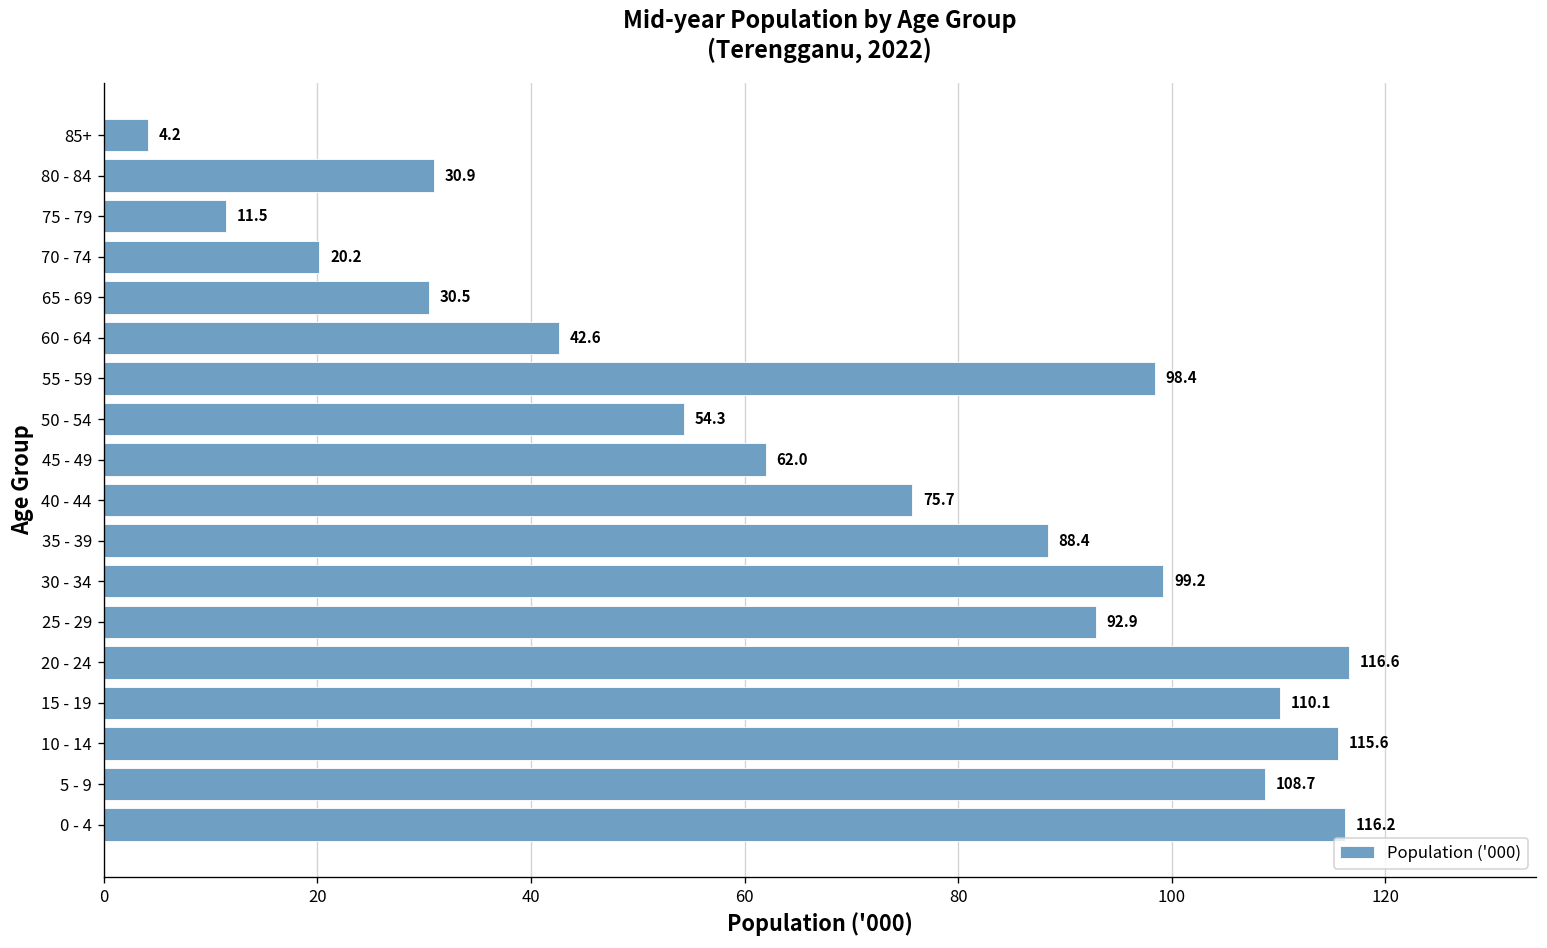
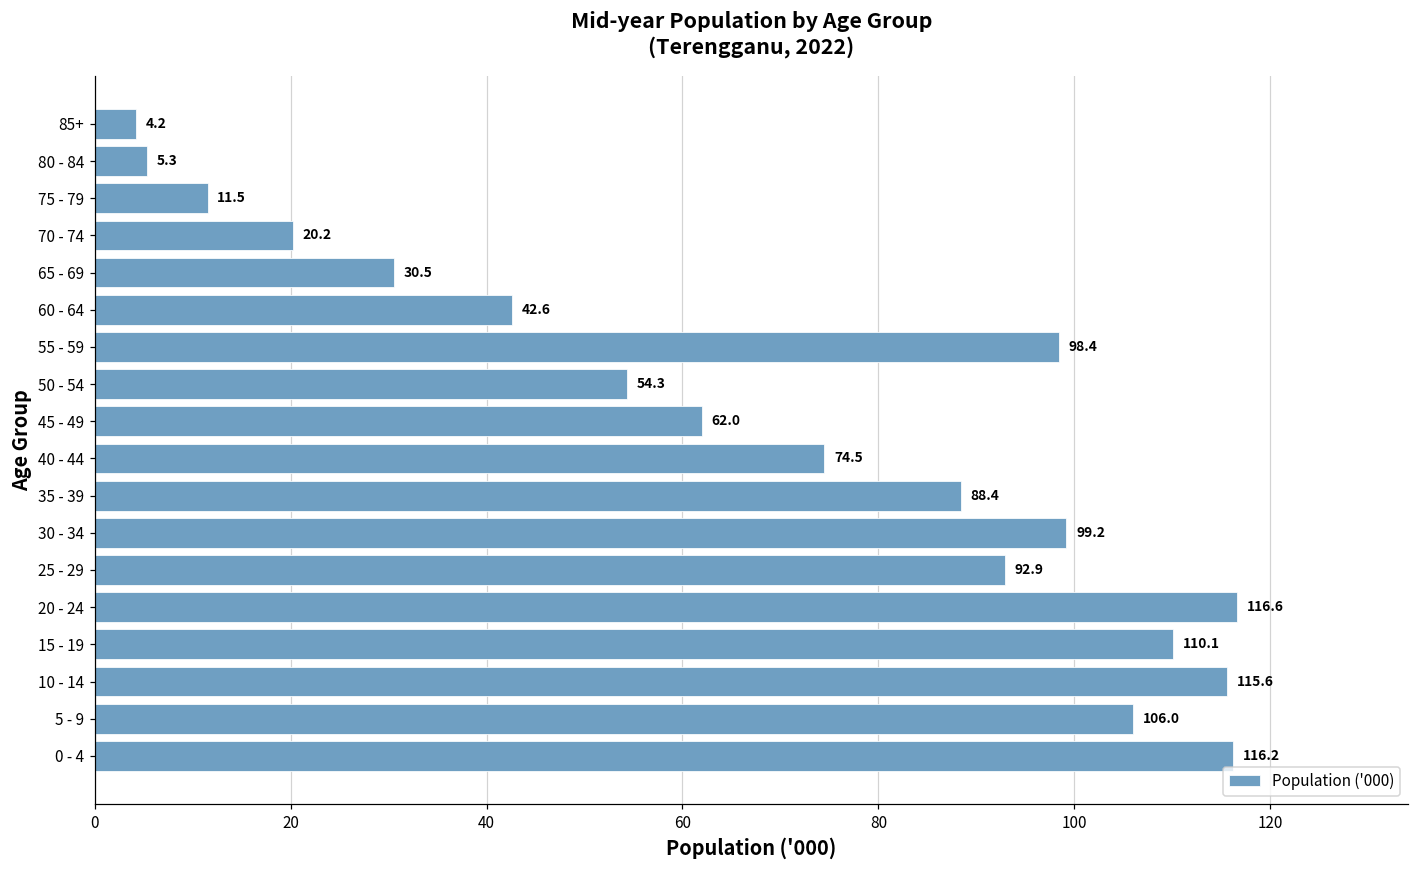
  {
    "85+": 4.2,
-   "80 - 84": 30.9,
+   "80 - 84": 5.3,
    "75 - 79": 11.5,
    "70 - 74": 20.2,
    "65 - 69": 30.5,
    "60 - 64": 42.6,
    "55 - 59": 98.4,
    "50 - 54": 54.3,
    "45 - 49": 62.0,
-   "40 - 44": 75.7,
+   "40 - 44": 74.5,
    "35 - 39": 88.4,
    "30 - 34": 99.2,
    "25 - 29": 92.9,
    "20 - 24": 116.6,
    "15 - 19": 110.1,
    "10 - 14": 115.6,
-   "5 - 9": 108.7,
+   "5 - 9": 106.0,
    "0 - 4": 116.2
  }
